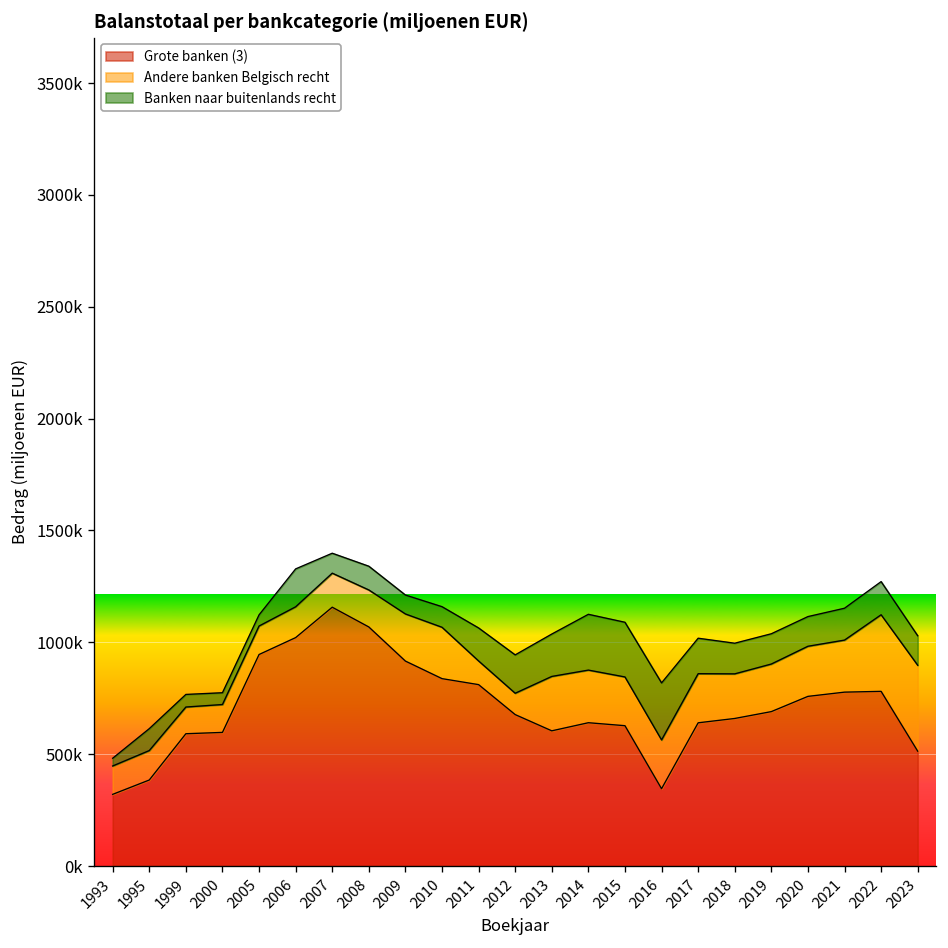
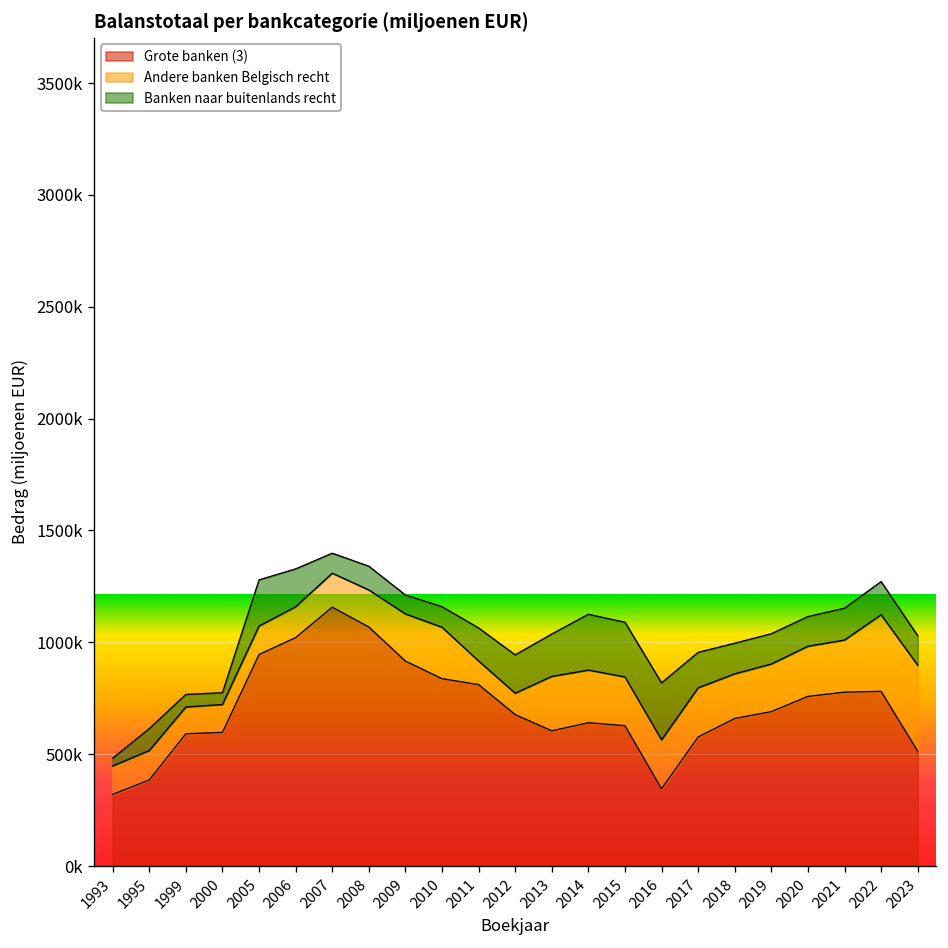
  {
    "Grote banken (3)": {
      "1993": 320000,
      "1995": 380000,
      "1999": 590000,
      "2000": 600000,
      "2005": 950000,
      "2006": 1020000,
      "2007": 1160000,
      "2008": 1070000,
      "2009": 920000,
      "2010": 840000,
      "2011": 810000,
      "2012": 680000,
      "2013": 600000,
      "2014": 640000,
      "2015": 630000,
      "2016": 350000,
-     "2017": 640000,
+     "2017": 580000,
      "2018": 660000,
      "2019": 690000,
      "2020": 760000,
      "2021": 780000,
      "2022": 780000,
      "2023": 510000
    },
    "Andere banken Belgisch recht": {
      "1993": 130000,
      "1995": 130000,
      "1999": 120000,
      "2000": 120000,
      "2005": 130000,
      "2006": 140000,
      "2007": 150000,
      "2008": 170000,
      "2009": 210000,
      "2010": 230000,
      "2011": 110000,
      "2012": 100000,
      "2013": 240000,
      "2014": 240000,
      "2015": 220000,
      "2016": 220000,
      "2017": 220000,
      "2018": 200000,
      "2019": 210000,
      "2020": 220000,
      "2021": 230000,
      "2022": 340000,
      "2023": 380000
    },
    "Banken naar buitenlands recht": {
      "1993": 30000,
      "1995": 100000,
      "1999": 60000,
      "2000": 50000,
-     "2005": 50000,
+     "2005": 210000,
      "2006": 170000,
      "2007": 90000,
      "2008": 110000,
      "2009": 80000,
      "2010": 90000,
      "2011": 150000,
      "2012": 170000,
      "2013": 190000,
      "2014": 250000,
      "2015": 240000,
      "2016": 250000,
      "2017": 160000,
      "2018": 140000,
      "2019": 140000,
      "2020": 130000,
      "2021": 140000,
      "2022": 150000,
      "2023": 130000
    }
  }
